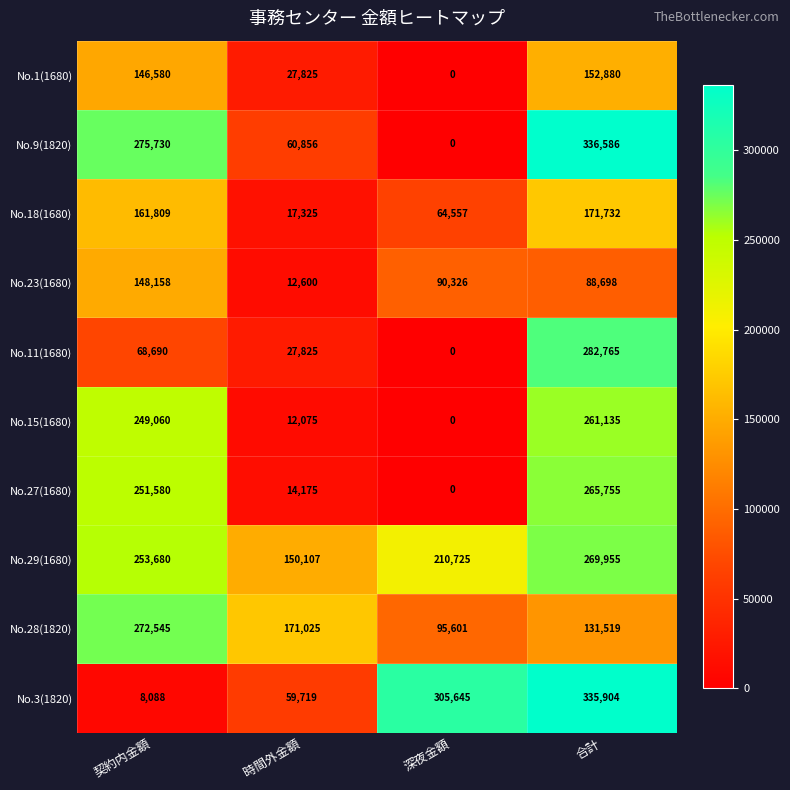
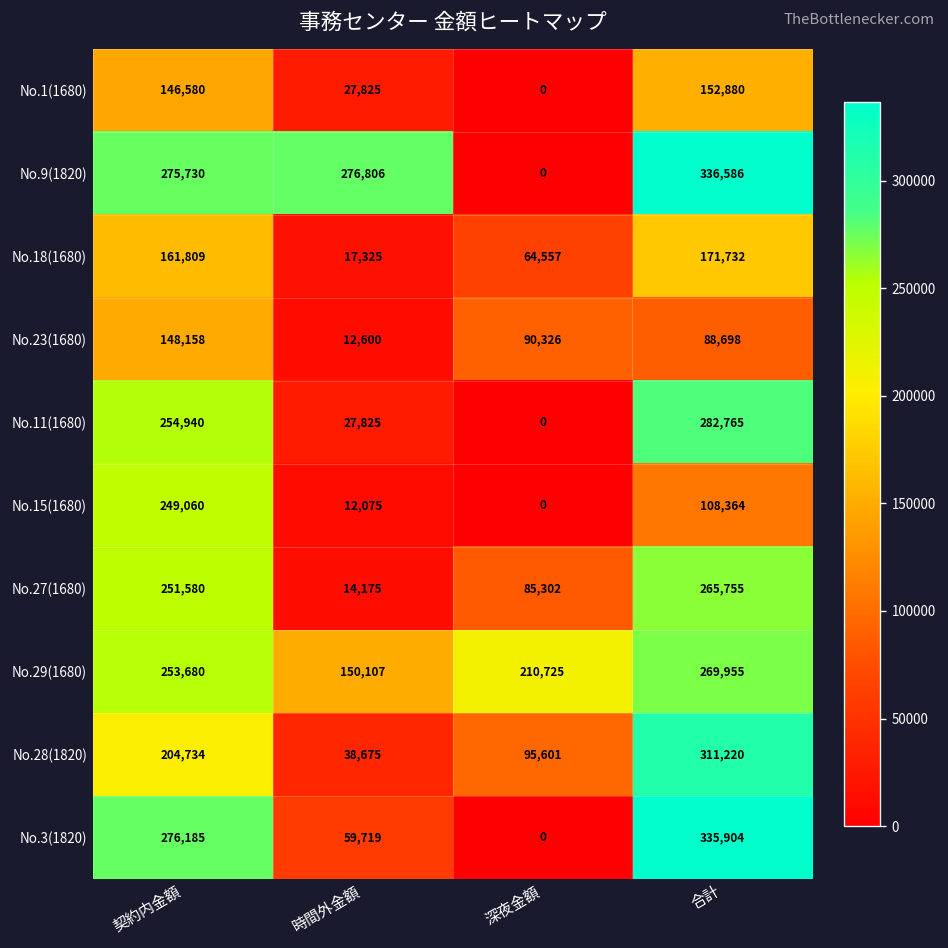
  {
    "No.1(1680)": {
      "契約内金額": "146,580",
      "時間外金額": "27,825",
      "深夜金額": "0",
      "合計": "152,880"
    },
    "No.9(1820)": {
      "契約内金額": "275,730",
-     "時間外金額": "60,856",
+     "時間外金額": "276,806",
      "深夜金額": "0",
      "合計": "336,586"
    },
    "No.18(1680)": {
      "契約内金額": "161,809",
      "時間外金額": "17,325",
      "深夜金額": "64,557",
      "合計": "171,732"
    },
    "No.23(1680)": {
      "契約内金額": "148,158",
      "時間外金額": "12,600",
      "深夜金額": "90,326",
      "合計": "88,698"
    },
    "No.11(1680)": {
-     "契約内金額": "68,690",
+     "契約内金額": "254,940",
      "時間外金額": "27,825",
      "深夜金額": "0",
      "合計": "282,765"
    },
    "No.15(1680)": {
      "契約内金額": "249,060",
      "時間外金額": "12,075",
      "深夜金額": "0",
-     "合計": "261,135"
+     "合計": "108,364"
    },
    "No.27(1680)": {
      "契約内金額": "251,580",
      "時間外金額": "14,175",
-     "深夜金額": "0",
+     "深夜金額": "85,302",
      "合計": "265,755"
    },
    "No.29(1680)": {
      "契約内金額": "253,680",
      "時間外金額": "150,107",
      "深夜金額": "210,725",
      "合計": "269,955"
    },
    "No.28(1820)": {
-     "契約内金額": "272,545",
-     "時間外金額": "171,025",
+     "契約内金額": "204,734",
+     "時間外金額": "38,675",
      "深夜金額": "95,601",
-     "合計": "131,519"
+     "合計": "311,220"
    },
    "No.3(1820)": {
-     "契約内金額": "8,088",
+     "契約内金額": "276,185",
      "時間外金額": "59,719",
-     "深夜金額": "305,645",
+     "深夜金額": "0",
      "合計": "335,904"
    }
  }
